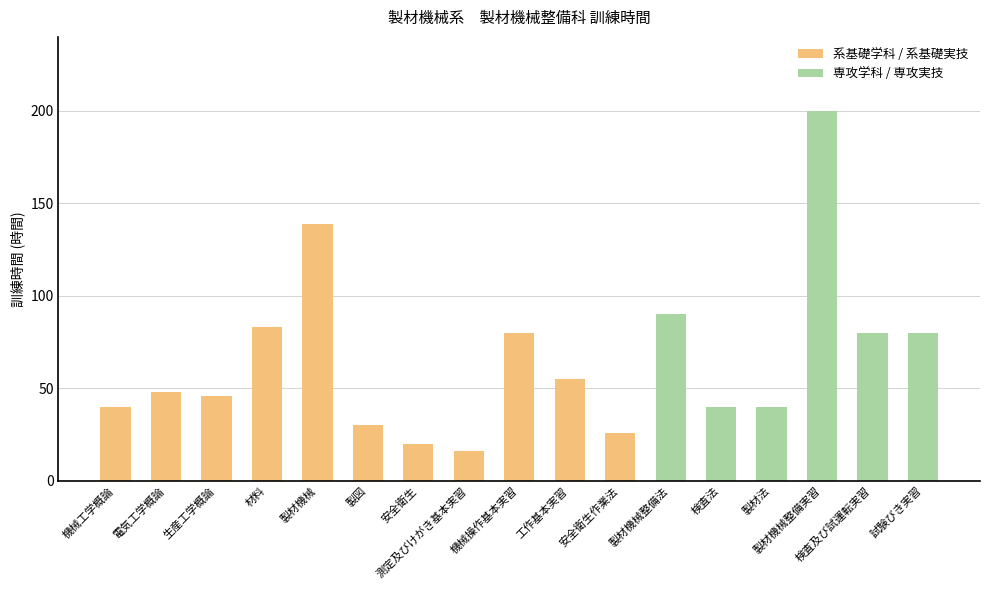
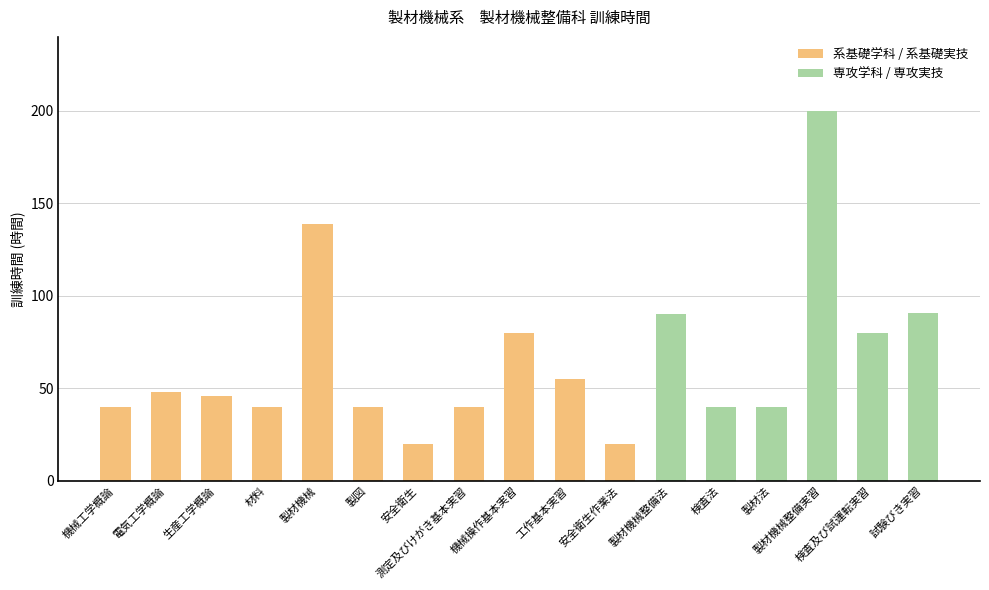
  {
    "機械工学概論": 40,
    "電気工学概論": 48,
    "生産工学概論": 46,
-   "材料": 83,
+   "材料": 40,
    "製材機械": 139,
-   "製図": 30,
+   "製図": 40,
    "安全衛生": 20,
-   "測定及びけがき基本実習": 16,
+   "測定及びけがき基本実習": 40,
    "機械操作基本実習": 80,
    "工作基本実習": 55,
-   "安全衛生作業法": 26,
+   "安全衛生作業法": 20,
    "製材機械整備法": 90,
    "検査法": 40,
    "製材法": 40,
    "製材機械整備実習": 200,
    "検査及び試運転実習": 80,
-   "試験びき実習": 80
+   "試験びき実習": 91
  }
